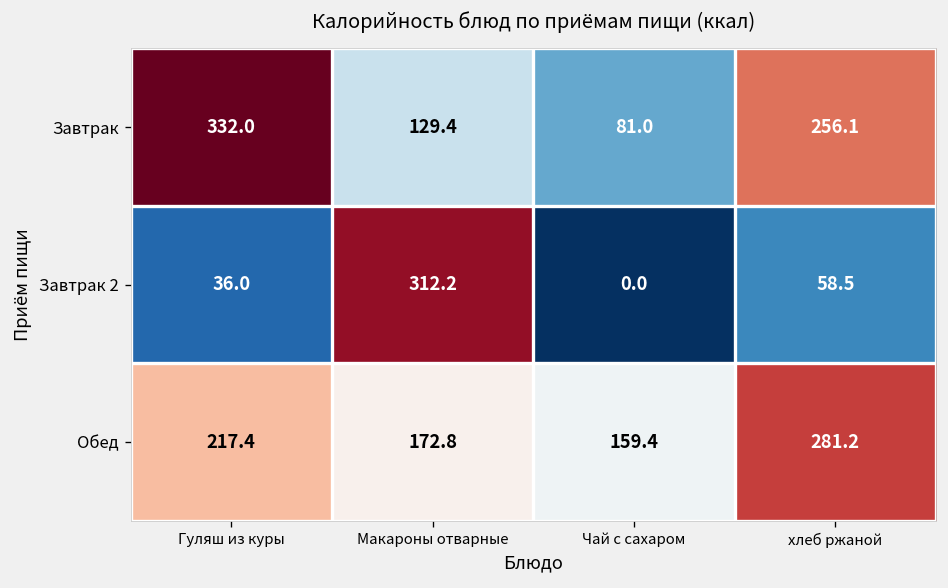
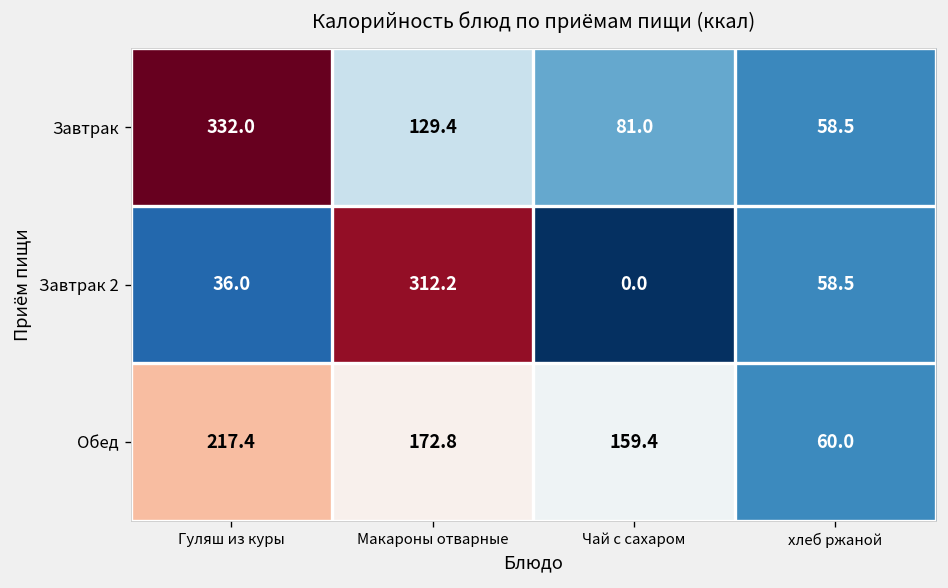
  {
    "Завтрак": {
      "Гуляш из куры": 332.0,
      "Макароны отварные": 129.4,
      "Чай с сахаром": 81.0,
-     "хлеб ржаной": 256.1
+     "хлеб ржаной": 58.5
    },
    "Завтрак 2": {
      "Гуляш из куры": 36.0,
      "Макароны отварные": 312.2,
      "Чай с сахаром": 0.0,
      "хлеб ржаной": 58.5
    },
    "Обед": {
      "Гуляш из куры": 217.4,
      "Макароны отварные": 172.8,
      "Чай с сахаром": 159.4,
-     "хлеб ржаной": 281.2
+     "хлеб ржаной": 60.0
    }
  }
